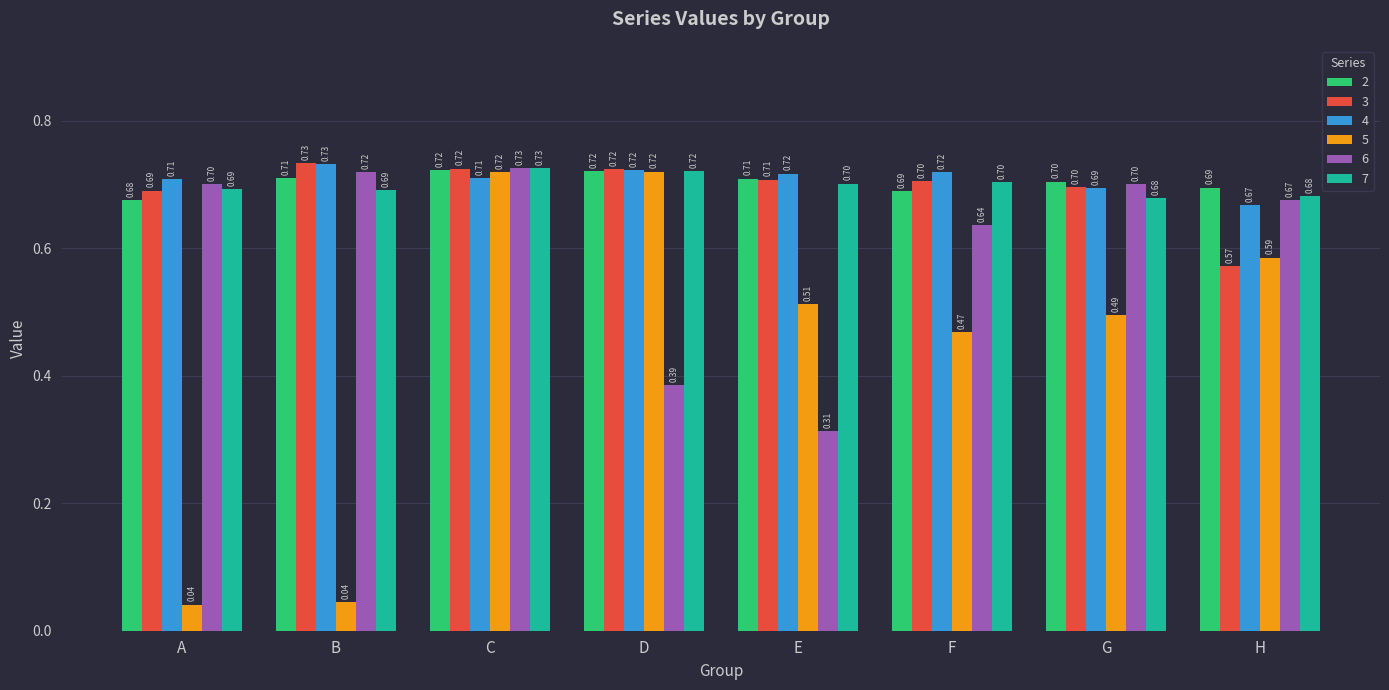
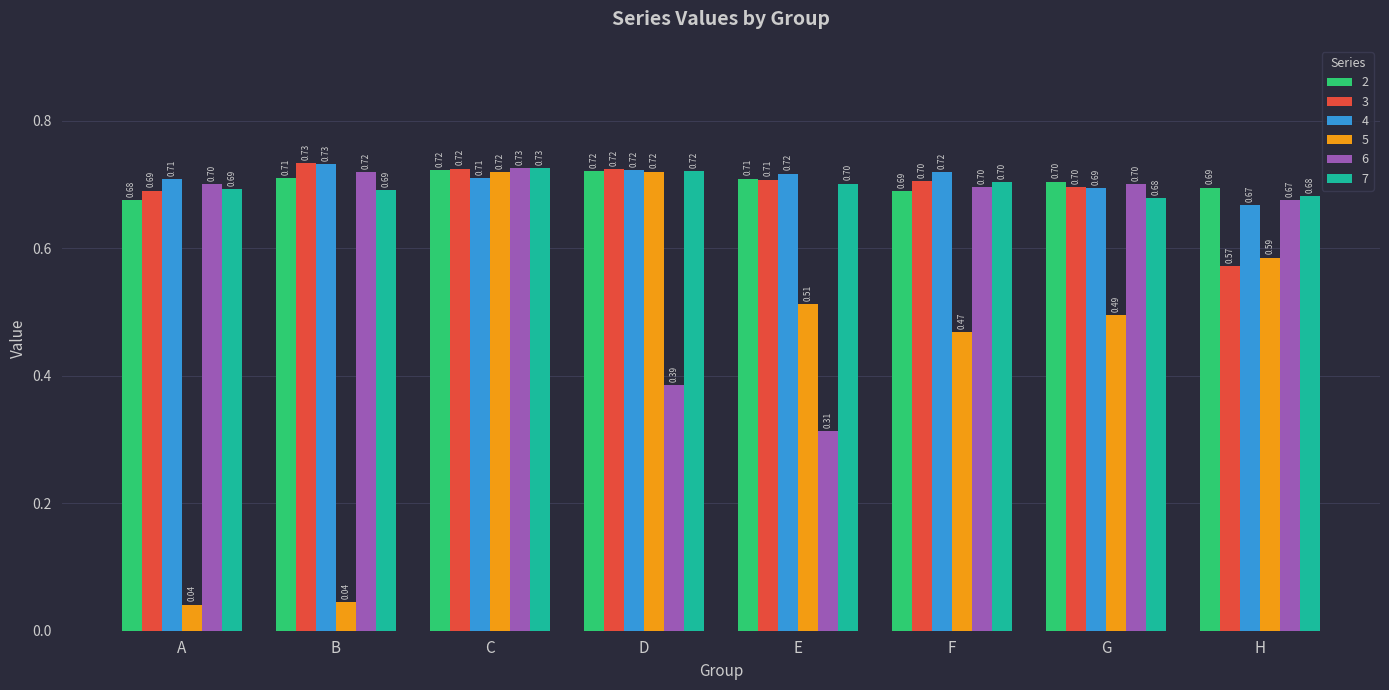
  {
    "3": {
      "A": 0.69,
      "B": 0.73,
      "C": 0.72,
      "D": 0.72,
      "E": 0.71,
      "F": 0.70,
      "G": 0.70,
      "H": 0.57
    },
    "4": {
      "A": 0.71,
      "B": 0.73,
      "C": 0.71,
      "D": 0.72,
      "E": 0.72,
      "F": 0.72,
      "G": 0.69,
      "H": 0.67
    },
    "5": {
      "A": 0.04,
      "B": 0.04,
      "C": 0.72,
      "D": 0.72,
      "E": 0.51,
      "F": 0.47,
      "G": 0.49,
      "H": 0.59
    },
    "6": {
      "A": 0.70,
      "B": 0.72,
      "C": 0.73,
      "D": 0.39,
      "E": 0.31,
-     "F": 0.64,
+     "F": 0.70,
      "G": 0.70,
      "H": 0.67
    }
  }
